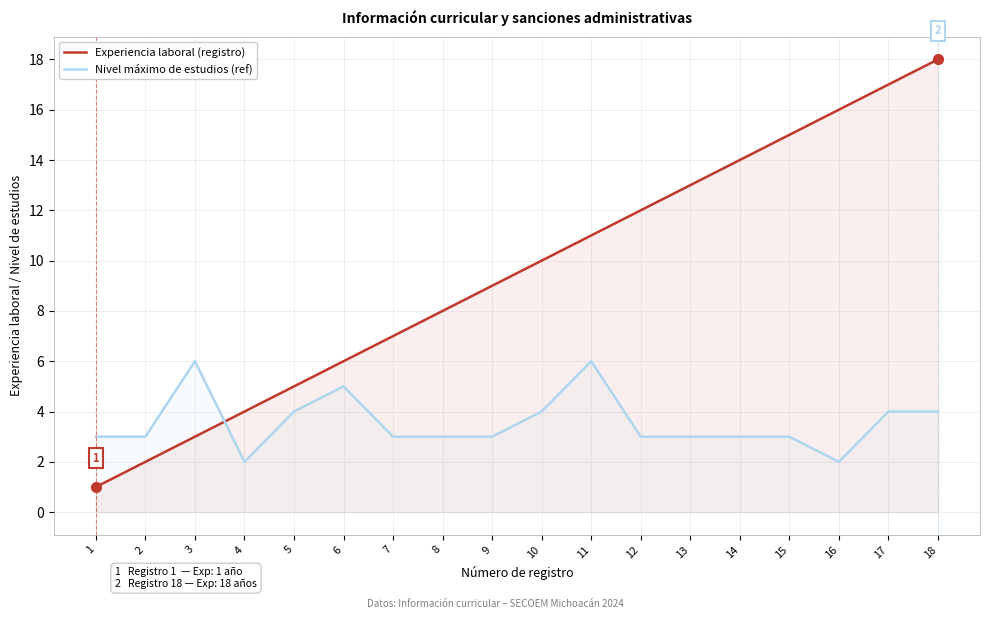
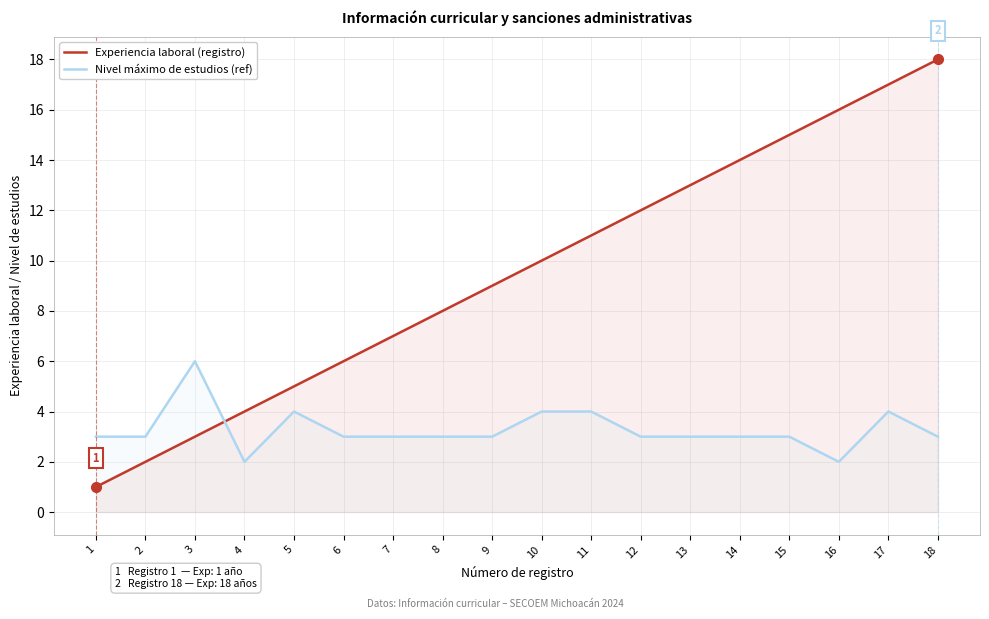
  {
    "Nivel máximo de estudios (ref)": {
      "2": 3,
      "3": 6,
      "4": 2,
      "5": 4,
-     "6": 5,
+     "6": 3,
      "7": 3,
      "8": 3,
      "9": 3,
      "10": 4,
-     "11": 6,
+     "11": 4,
      "12": 3,
      "13": 3,
      "14": 3,
      "15": 3,
      "16": 2,
      "17": 4,
-     "18": 4
+     "18": 3
    }
  }
